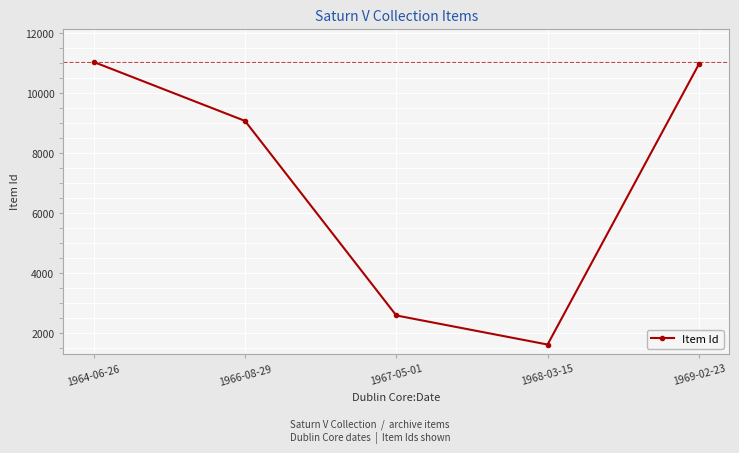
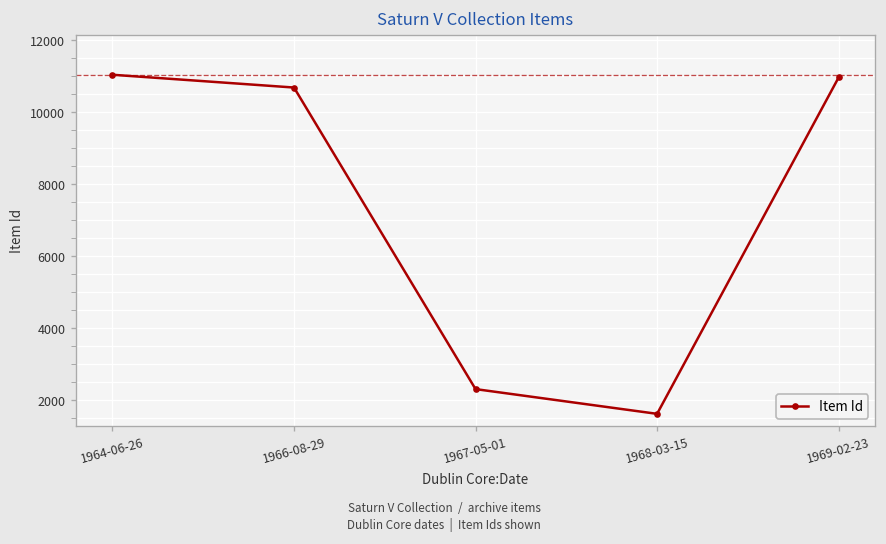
  {
    "1964-06-26": 11000,
-   "1966-08-29": 9100,
-   "1967-05-01": 2600,
+   "1966-08-29": 10700,
+   "1967-05-01": 2300,
    "1968-03-15": 1600,
    "1969-02-23": 11000
  }
